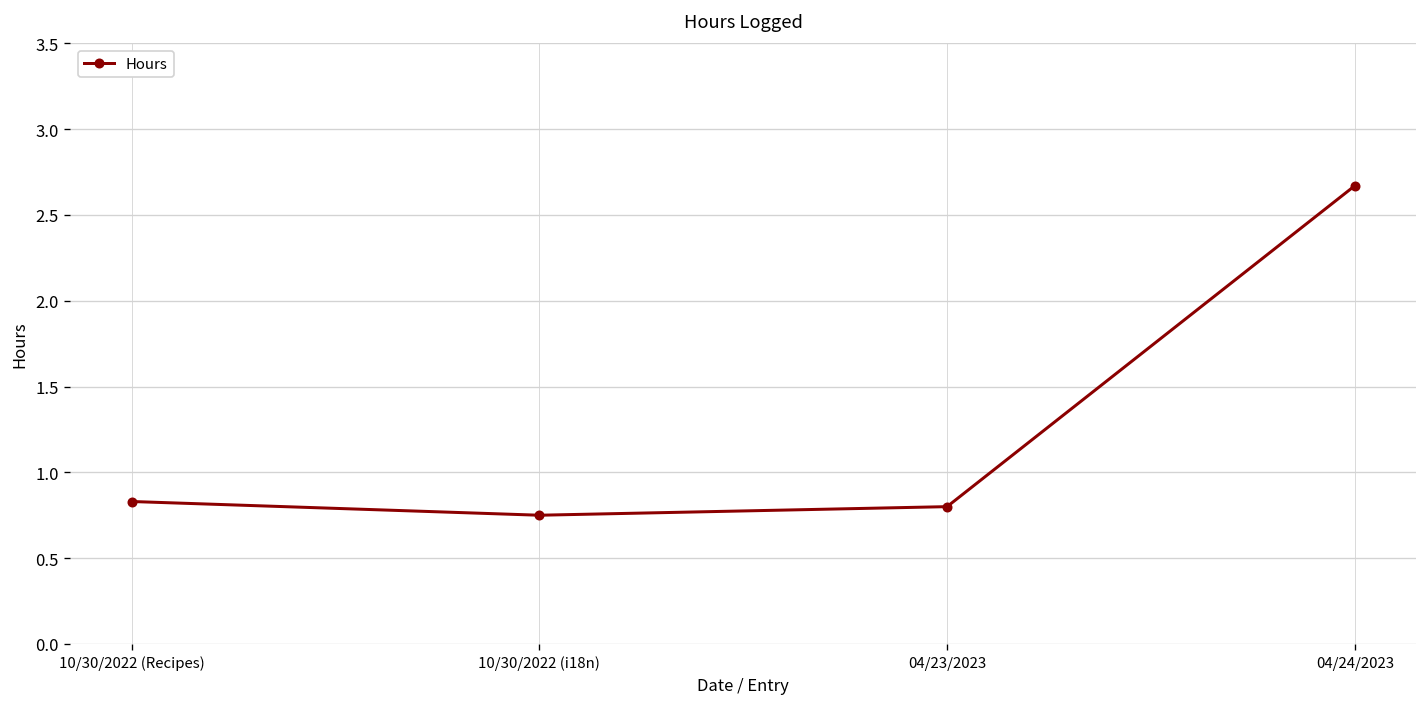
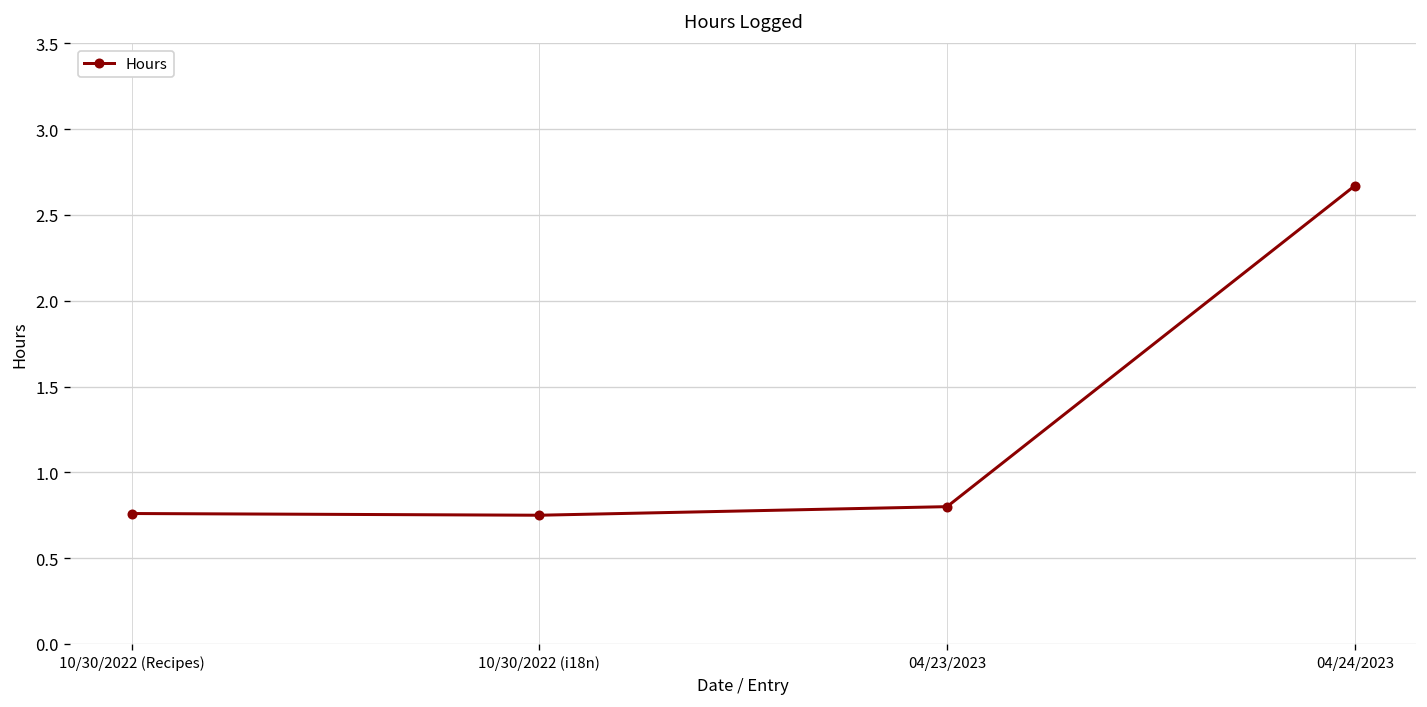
  {
-   "10/30/2022 (Recipes)": 0.83,
+   "10/30/2022 (Recipes)": 0.76,
    "10/30/2022 (i18n)": 0.75,
    "04/23/2023": 0.80,
    "04/24/2023": 2.67
  }
